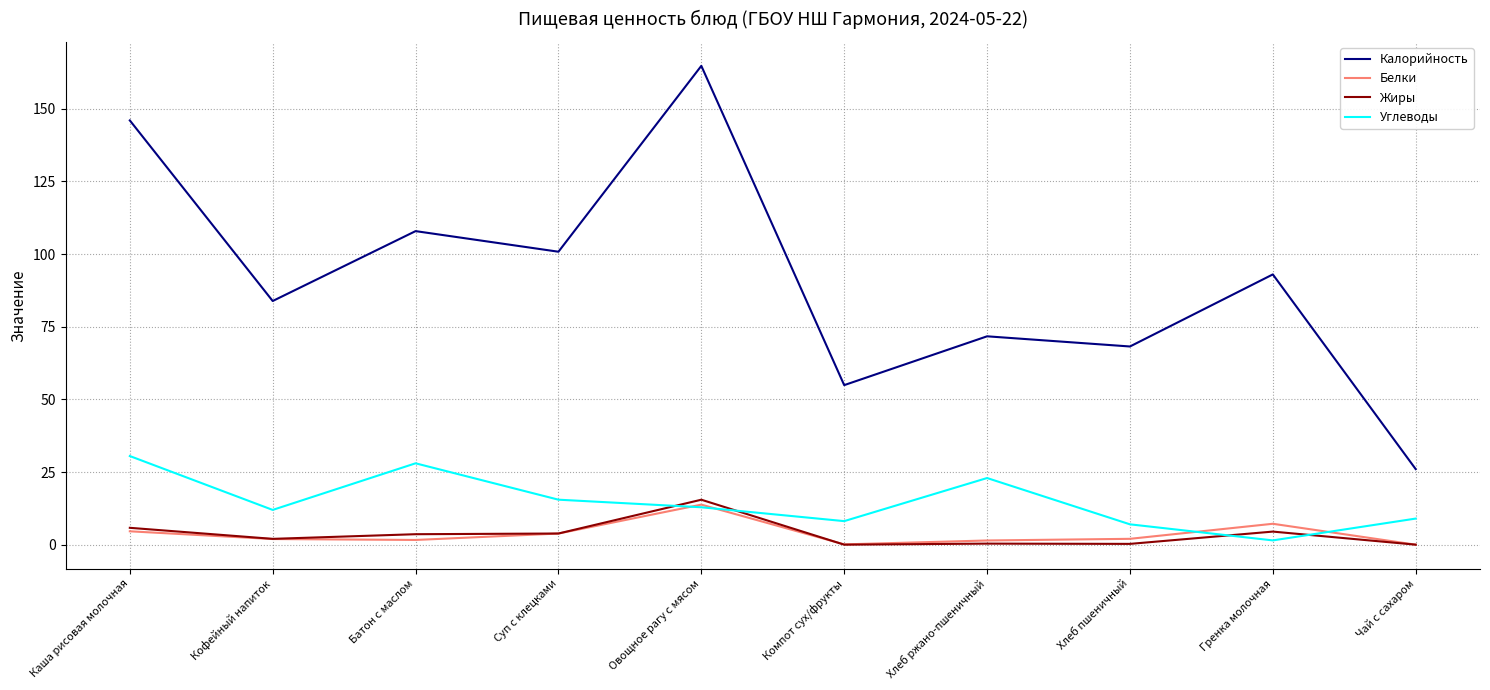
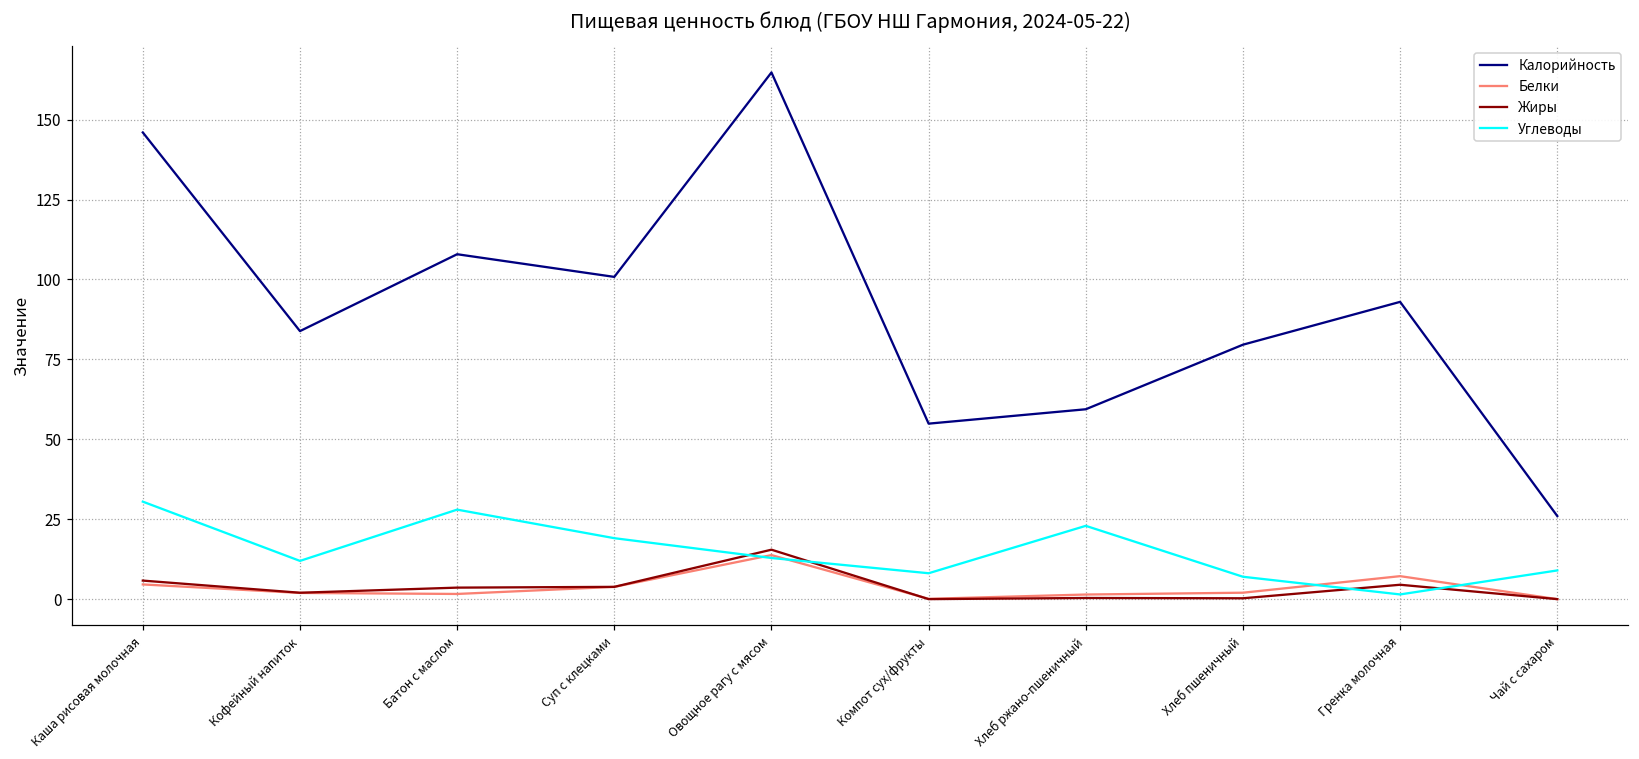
  {
    "Калорийность": {
      "Каша рисовая молочная": 146,
      "Кофейный напиток": 84,
      "Батон с маслом": 108,
      "Суп с клецками": 101,
      "Овощное рагу с мясом": 165,
      "Компот сух/фрукты": 55,
-     "Хлеб ржано-пшеничный": 72,
-     "Хлеб пшеничный": 68,
+     "Хлеб ржано-пшеничный": 59,
+     "Хлеб пшеничный": 80,
      "Гренка молочная": 93,
      "Чай с сахаром": 26
    },
    "Белки": {
      "Каша рисовая молочная": 5,
      "Батон с маслом": 2,
      "Овощное рагу с мясом": 14,
      "Хлеб ржано-пшеничный": 1,
      "Хлеб пшеничный": 2,
      "Гренка молочная": 7
    },
    "Жиры": {
      "Каша рисовая молочная": 6,
      "Батон с маслом": 4,
      "Овощное рагу с мясом": 15,
      "Хлеб ржано-пшеничный": 0,
      "Хлеб пшеничный": 0,
      "Гренка молочная": 5
    },
    "Углеводы": {
      "Каша рисовая молочная": 31,
      "Кофейный напиток": 12,
      "Батон с маслом": 28,
-     "Суп с клецками": 15,
+     "Суп с клецками": 19,
      "Овощное рагу с мясом": 13,
      "Компот сух/фрукты": 8,
      "Хлеб ржано-пшеничный": 23,
      "Хлеб пшеничный": 7,
      "Гренка молочная": 1,
      "Чай с сахаром": 9
    }
  }
